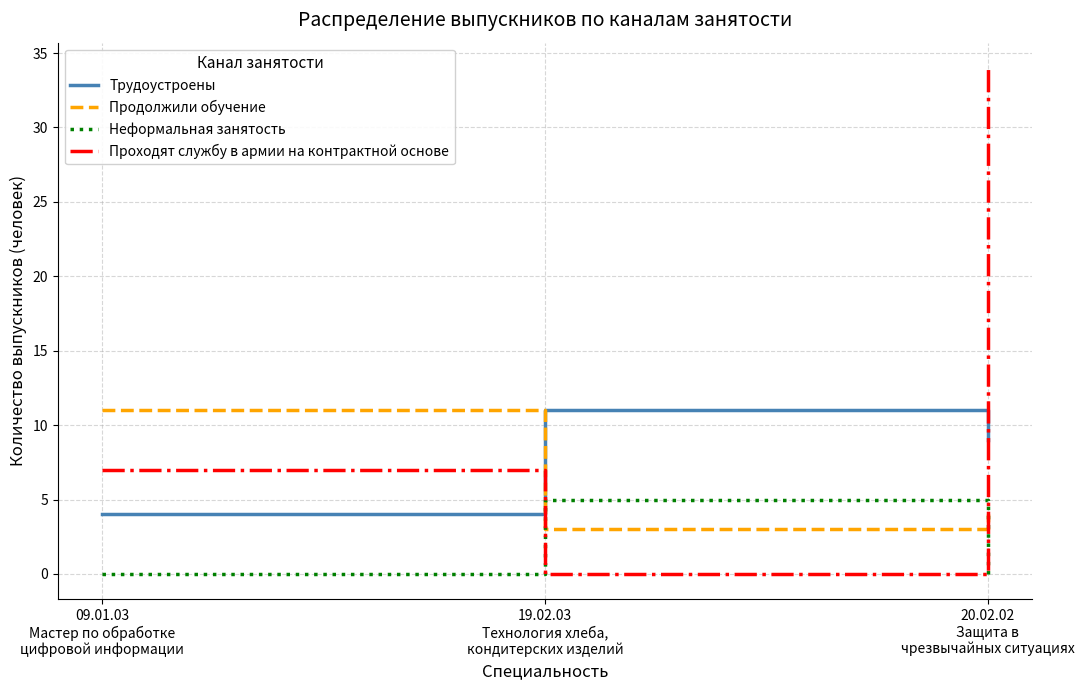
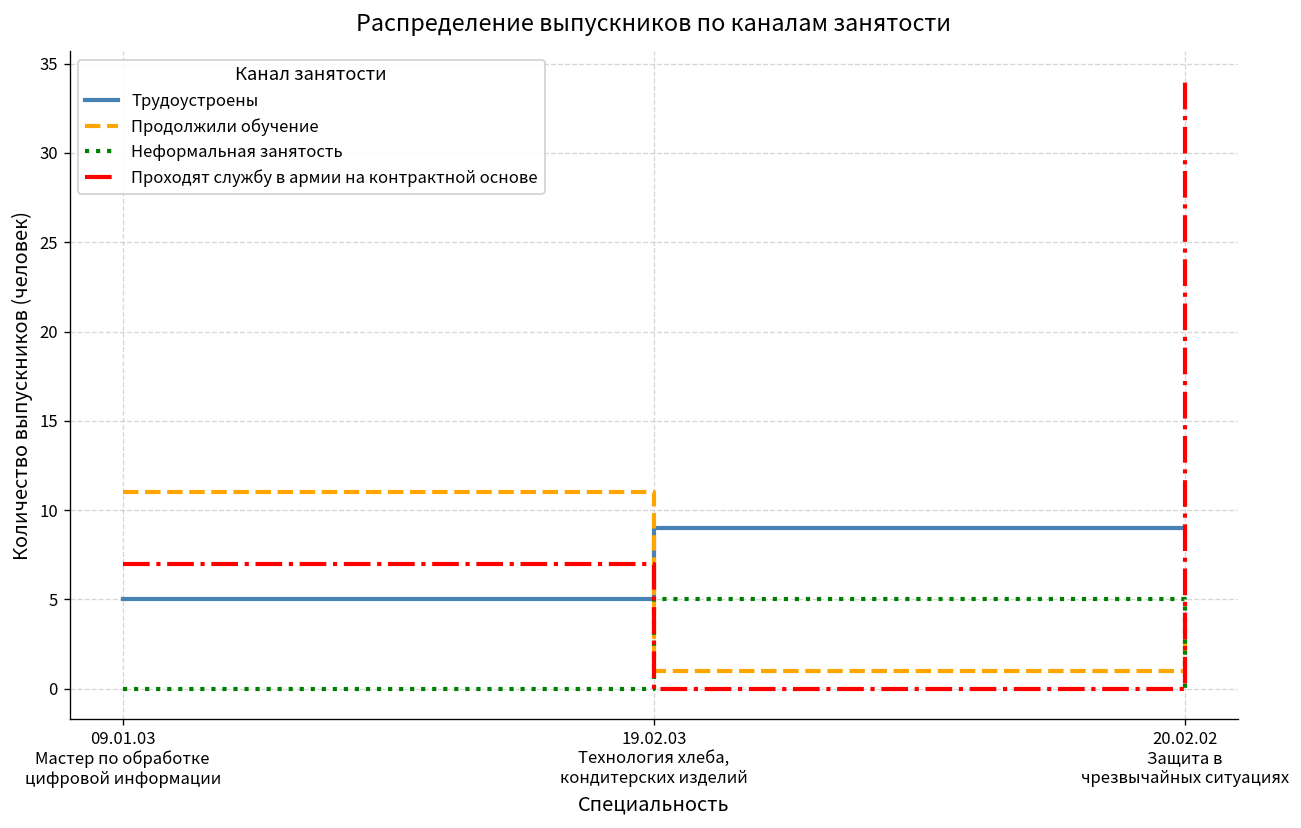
  {
    "Трудоустроены": {
-     "09.01.03 Мастер по обработке цифровой информации": 4,
-     "19.02.03 Технология хлеба, кондитерских изделий": 11,
+     "09.01.03 Мастер по обработке цифровой информации": 5,
+     "19.02.03 Технология хлеба, кондитерских изделий": 9,
      "20.02.02 Защита в чрезвычайных ситуациях": 9
    },
    "Продолжили обучение": {
      "09.01.03 Мастер по обработке цифровой информации": 11,
-     "19.02.03 Технология хлеба, кондитерских изделий": 3,
-     "20.02.02 Защита в чрезвычайных ситуациях": 4
+     "19.02.03 Технология хлеба, кондитерских изделий": 1,
+     "20.02.02 Защита в чрезвычайных ситуациях": 3
    },
    "Неформальная занятость": {
      "09.01.03 Мастер по обработке цифровой информации": 0,
      "19.02.03 Технология хлеба, кондитерских изделий": 5,
      "20.02.02 Защита в чрезвычайных ситуациях": 0
    },
    "Проходят службу в армии на контрактной основе": {
      "09.01.03 Мастер по обработке цифровой информации": 7,
      "19.02.03 Технология хлеба, кондитерских изделий": 0,
      "20.02.02 Защита в чрезвычайных ситуациях": 34
    }
  }
